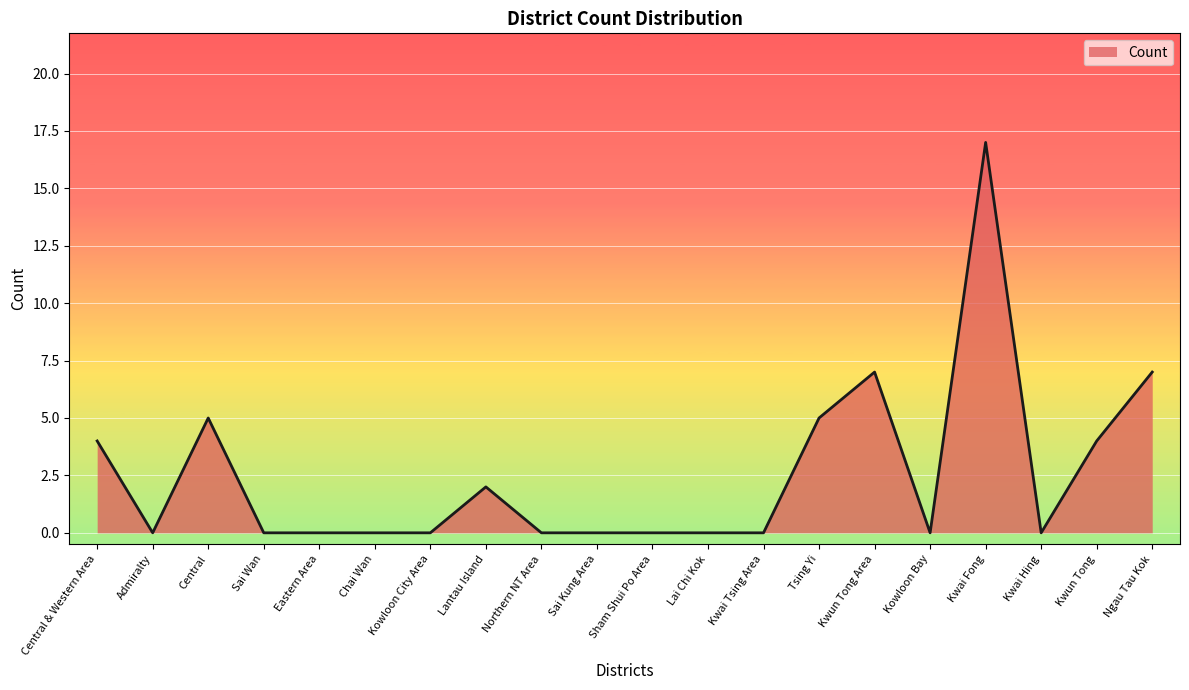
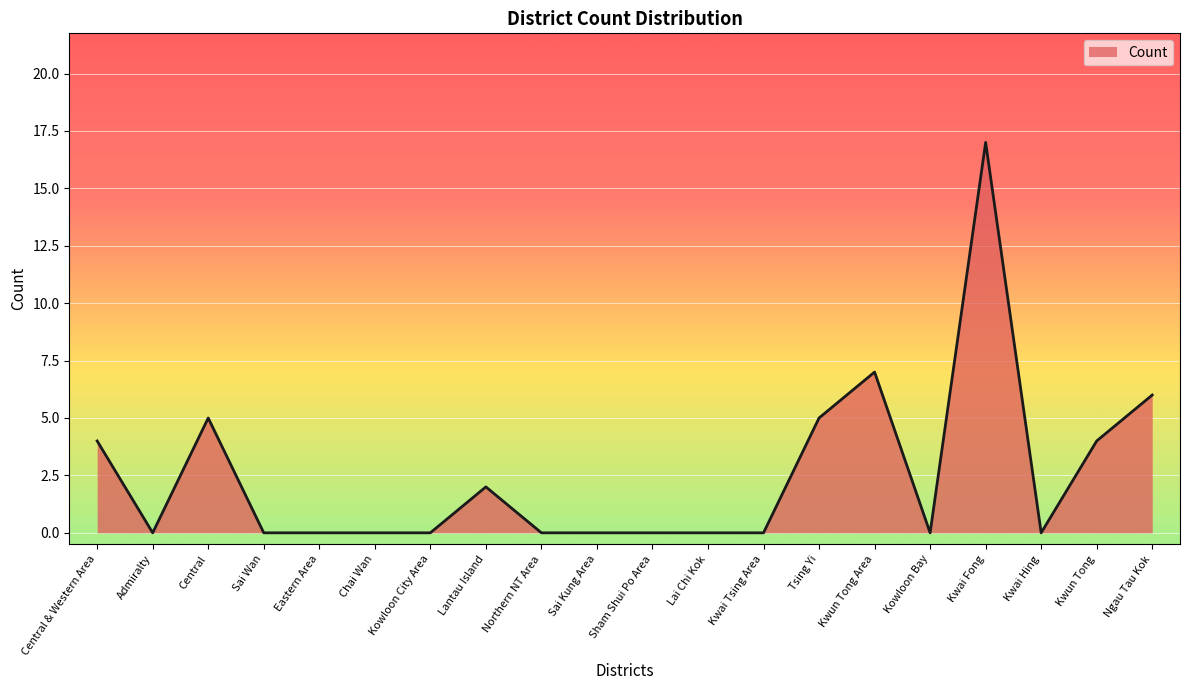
  {
    "Central & Western Area": 4,
    "Admiralty": 0,
    "Central": 5,
    "Sai Wan": 0,
    "Eastern Area": 0,
    "Chai Wan": 0,
    "Kowloon City Area": 0,
    "Lantau Island": 2,
    "Northern NT Area": 0,
    "Sai Kung Area": 0,
    "Sham Shui Po Area": 0,
    "Lai Chi Kok": 0,
    "Kwai Tsing Area": 0,
    "Tsing Yi": 5,
    "Kwun Tong Area": 7,
    "Kowloon Bay": 0,
    "Kwai Fong": 17,
    "Kwai Hing": 0,
    "Kwun Tong": 4,
-   "Ngau Tau Kok": 7
+   "Ngau Tau Kok": 6
  }
